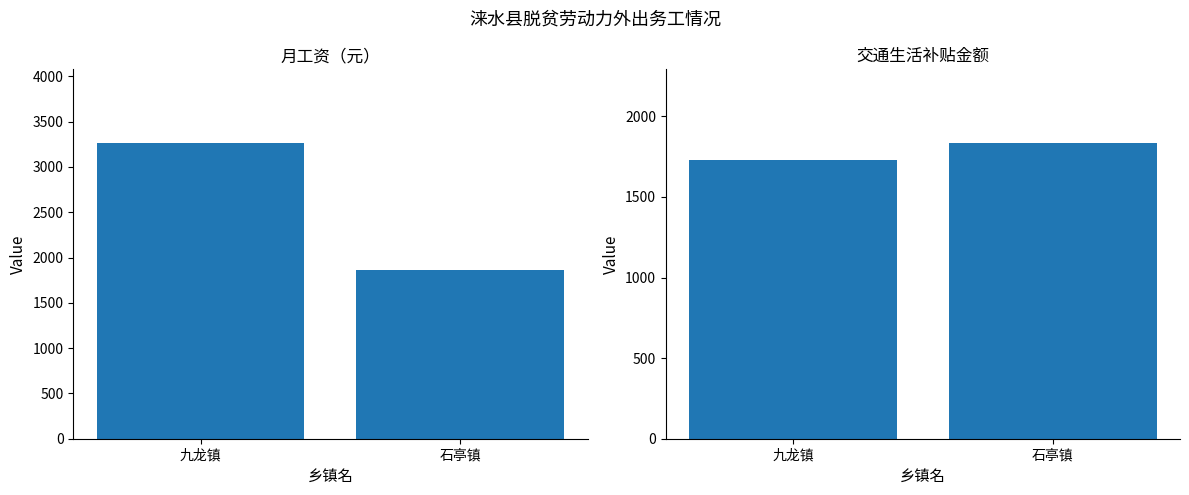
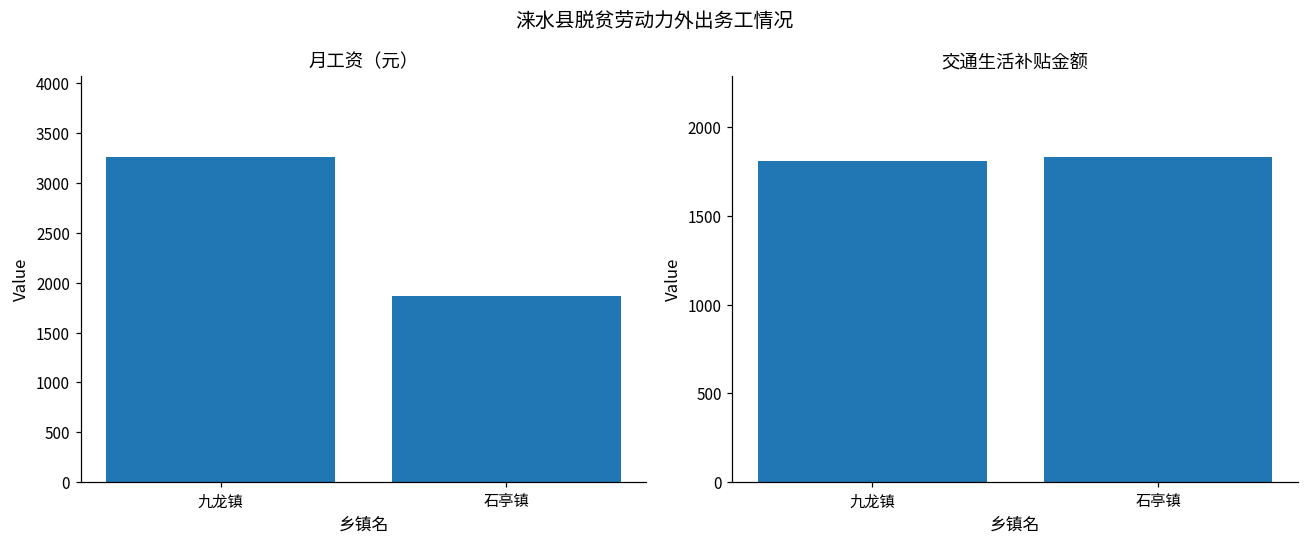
  {
    "月工资（元）": {
      "九龙镇": 3300,
      "石亭镇": 1900
    },
    "交通生活补贴金额": {
-     "九龙镇": 1730,
+     "九龙镇": 1810,
      "石亭镇": 1830
    }
  }
